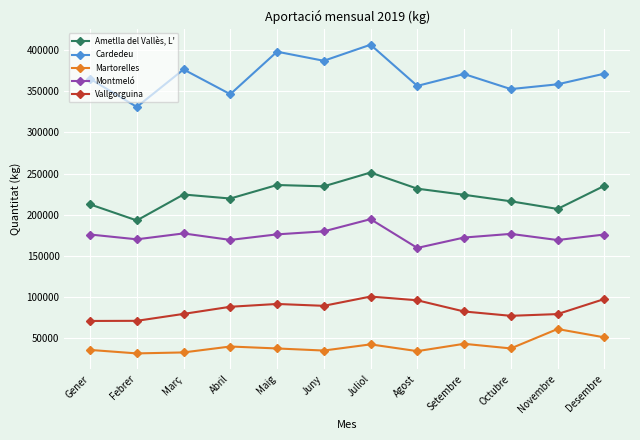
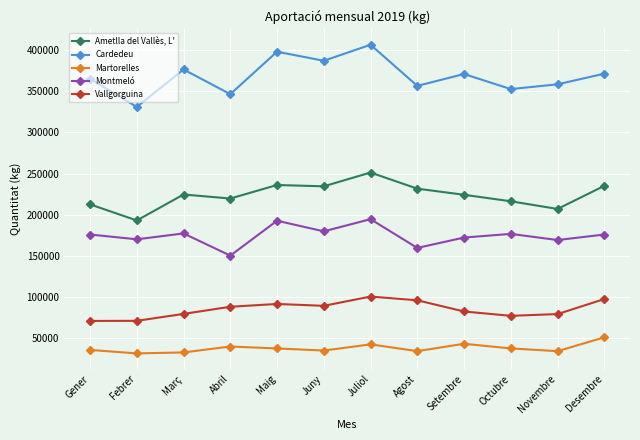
  {
    "Ametlla del Vallès, L'": {
      "Gener": 210000,
      "Febrer": 190000,
      "Març": 220000,
      "Abril": 220000,
      "Maig": 240000,
      "Juny": 230000,
      "Juliol": 250000,
      "Agost": 230000,
      "Setembre": 220000,
      "Octubre": 220000,
      "Novembre": 210000,
      "Desembre": 240000
    },
    "Cardedeu": {
      "Febrer": 330000,
      "Març": 380000,
      "Abril": 350000,
      "Maig": 400000,
      "Juny": 390000,
      "Juliol": 410000,
      "Agost": 360000,
      "Setembre": 370000,
      "Octubre": 350000,
      "Novembre": 360000,
      "Desembre": 370000
    },
    "Martorelles": {
      "Gener": 40000,
      "Febrer": 30000,
      "Març": 30000,
      "Abril": 40000,
      "Maig": 40000,
      "Juny": 40000,
      "Juliol": 40000,
      "Agost": 30000,
      "Setembre": 40000,
      "Octubre": 40000,
-     "Novembre": 60000,
+     "Novembre": 30000,
      "Desembre": 50000
    },
    "Montmeló": {
      "Gener": 180000,
      "Febrer": 170000,
      "Març": 180000,
-     "Abril": 170000,
-     "Maig": 180000,
+     "Abril": 150000,
+     "Maig": 190000,
      "Juny": 180000,
      "Juliol": 190000,
      "Agost": 160000,
      "Setembre": 170000,
      "Octubre": 180000,
      "Novembre": 170000,
      "Desembre": 180000
    },
    "Vallgorguina": {
      "Gener": 70000,
      "Febrer": 70000,
      "Març": 80000,
      "Abril": 90000,
      "Maig": 90000,
      "Juny": 90000,
      "Juliol": 100000,
      "Agost": 100000,
      "Setembre": 80000,
      "Octubre": 80000,
      "Novembre": 80000,
      "Desembre": 100000
    }
  }
